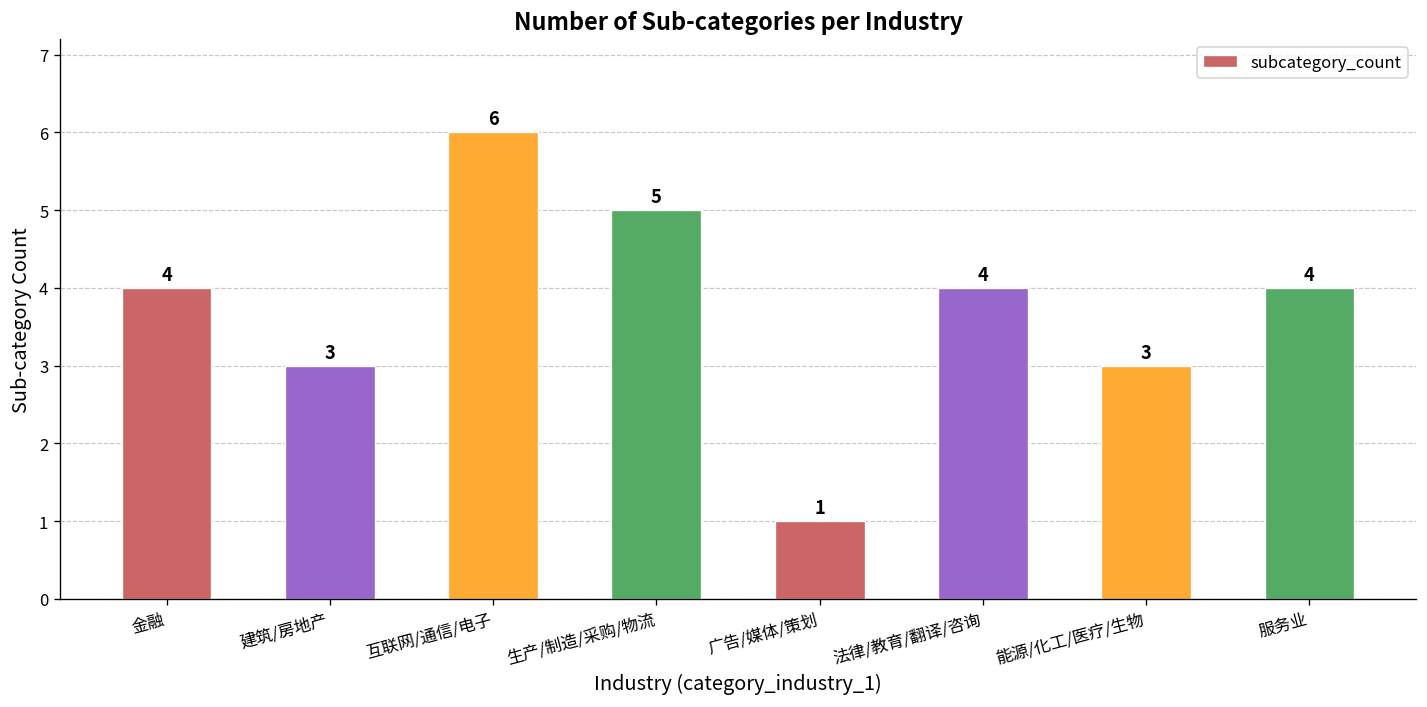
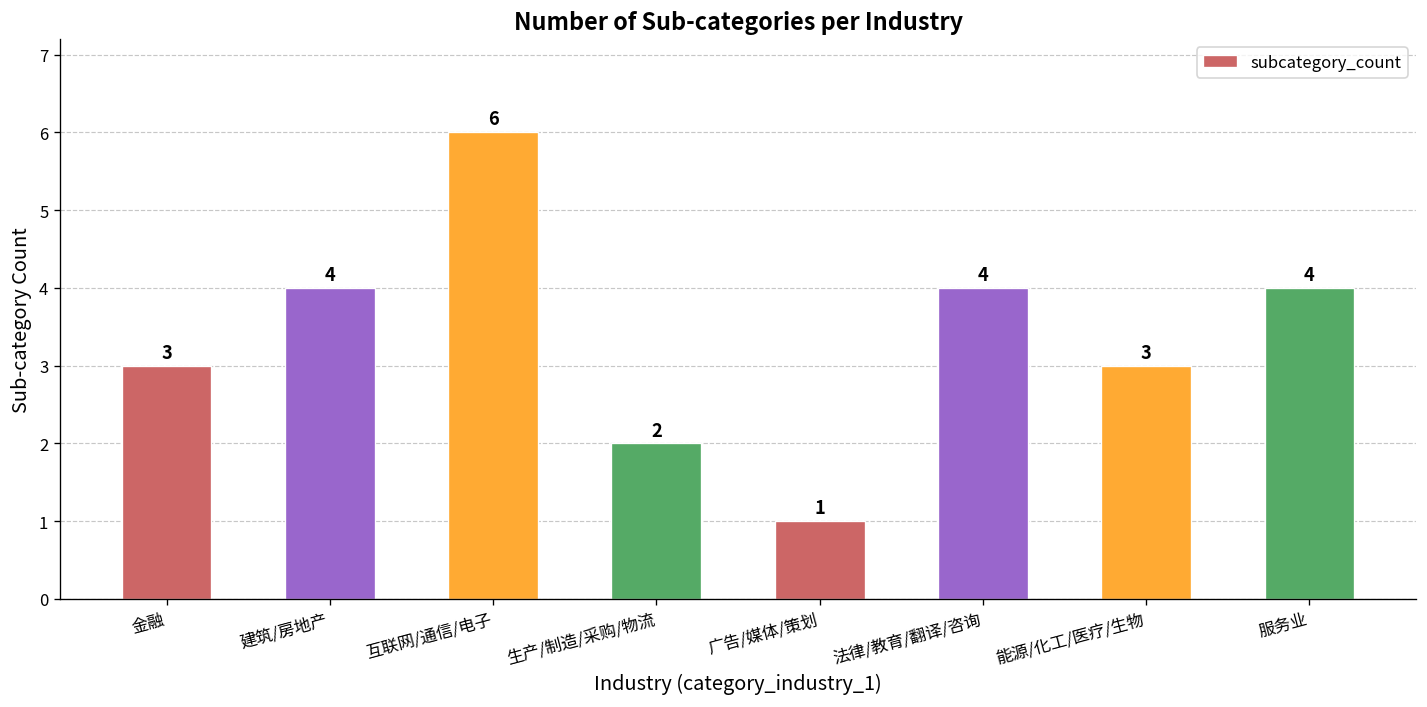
  {
-   "金融": 4,
-   "建筑/房地产": 3,
+   "金融": 3,
+   "建筑/房地产": 4,
    "互联网/通信/电子": 6,
-   "生产/制造/采购/物流": 5,
+   "生产/制造/采购/物流": 2,
    "广告/媒体/策划": 1,
    "法律/教育/翻译/咨询": 4,
    "能源/化工/医疗/生物": 3,
    "服务业": 4
  }
